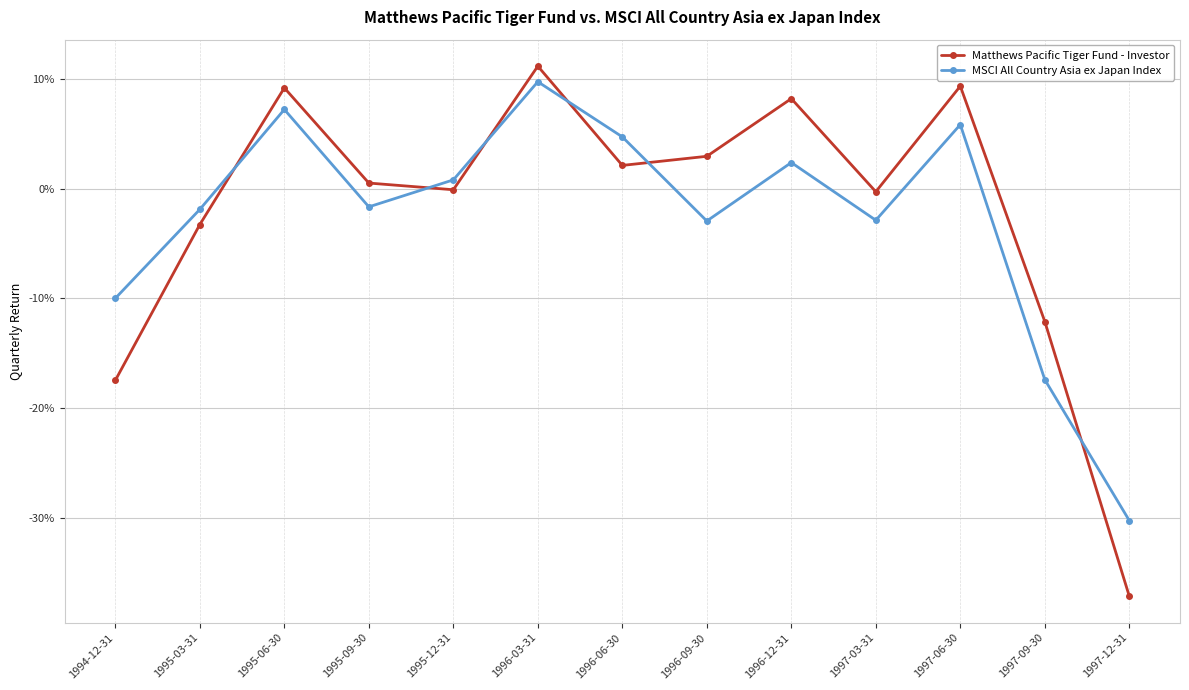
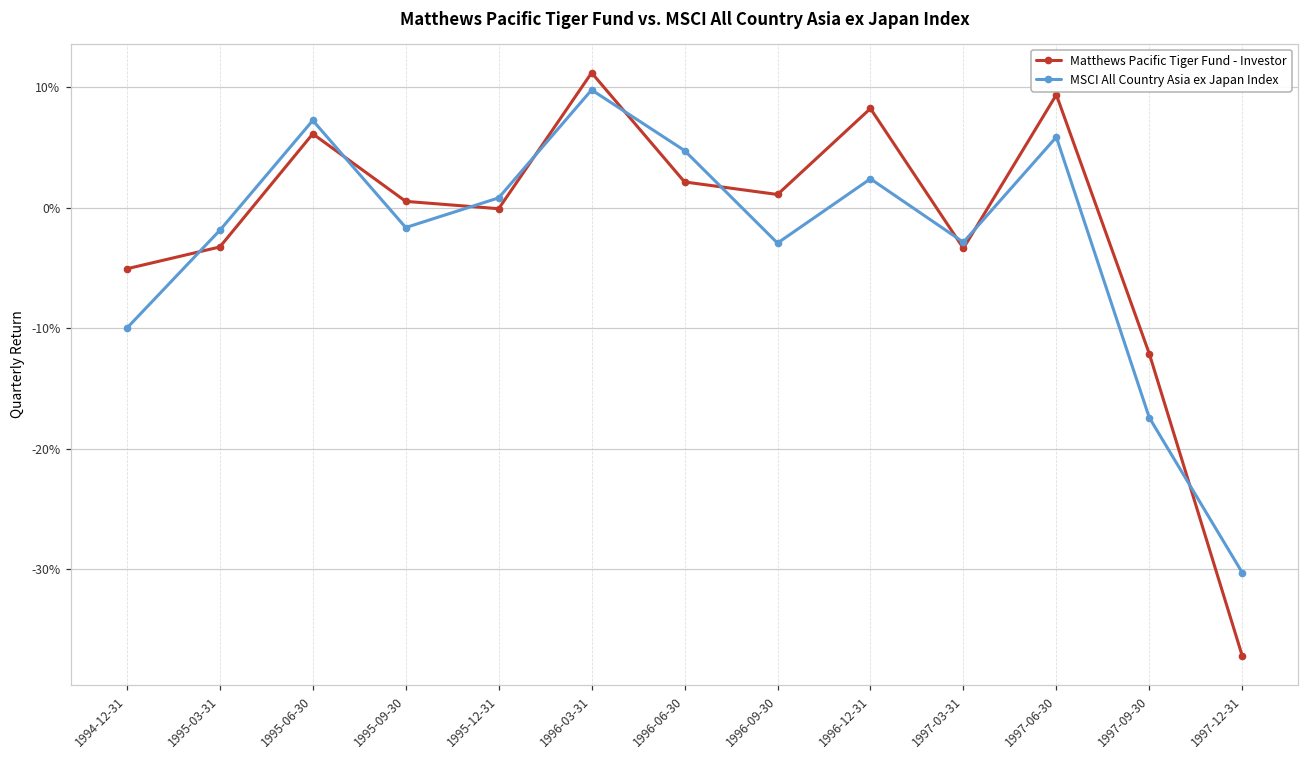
  {
    "Matthews Pacific Tiger Fund - Investor": {
-     "1994-12-31": "-17.5%",
+     "1994-12-31": "-5.1%",
      "1995-03-31": "-3.3%",
-     "1995-06-30": "9.2%",
+     "1995-06-30": "6.1%",
      "1995-09-30": "0.5%",
      "1995-12-31": "-0.1%",
      "1996-03-31": "11.2%",
      "1996-06-30": "2.1%",
-     "1996-09-30": "2.9%",
+     "1996-09-30": "1.1%",
      "1996-12-31": "8.2%",
-     "1997-03-31": "-0.3%",
+     "1997-03-31": "-3.4%",
      "1997-06-30": "9.4%",
      "1997-09-30": "-12.1%",
      "1997-12-31": "-37.2%"
    },
    "MSCI All Country Asia ex Japan Index": {
      "1994-12-31": "-10.0%",
      "1995-03-31": "-1.9%",
      "1995-06-30": "7.2%",
      "1995-09-30": "-1.7%",
      "1995-12-31": "0.8%",
      "1996-03-31": "9.8%",
      "1996-06-30": "4.7%",
      "1996-09-30": "-2.9%",
      "1996-12-31": "2.4%",
      "1997-03-31": "-2.9%",
      "1997-06-30": "5.8%",
      "1997-09-30": "-17.4%",
      "1997-12-31": "-30.3%"
    }
  }
